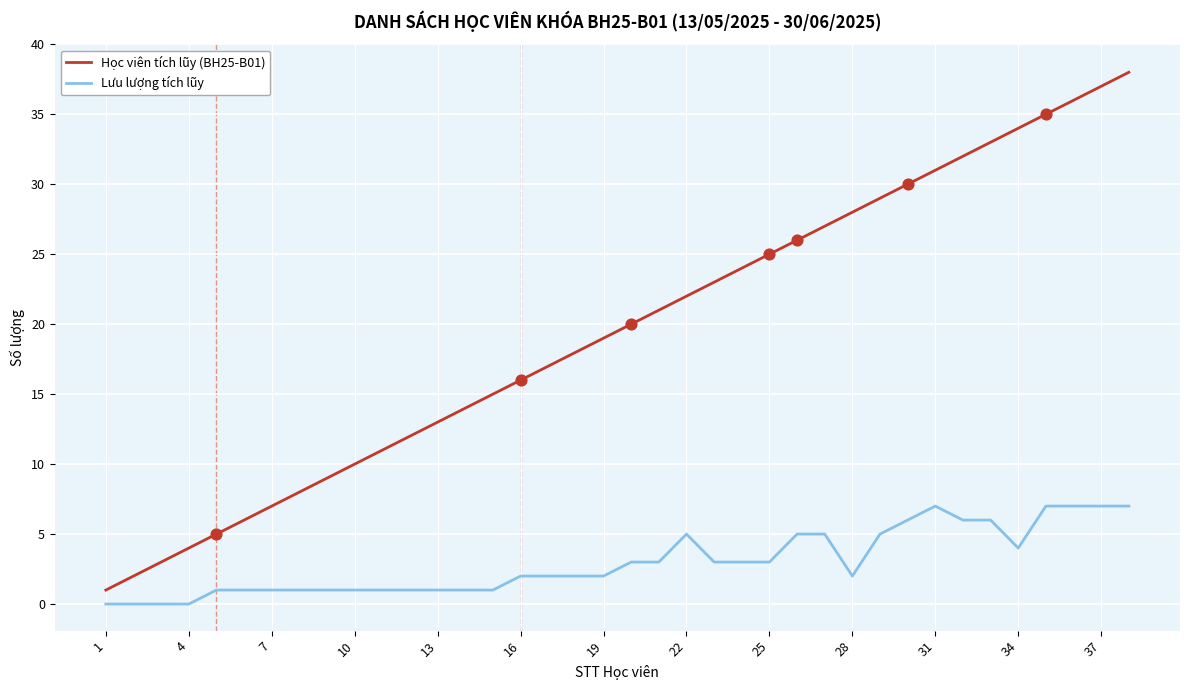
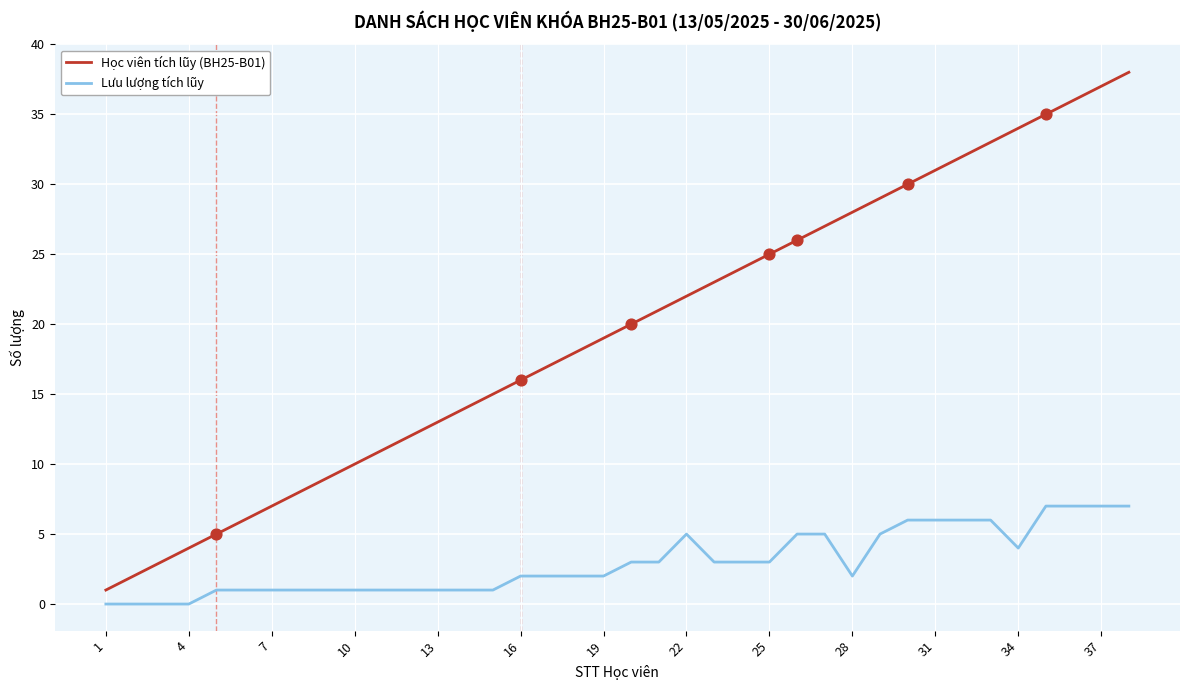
  {
    "Lưu lượng tích lũy": {
      "1": 0,
      "4": 0,
      "7": 1,
      "10": 1,
      "13": 1,
      "16": 2,
      "19": 2,
      "22": 5,
      "25": 3,
      "28": 2,
-     "31": 7,
+     "31": 6,
      "34": 4,
      "37": 7
    }
  }
